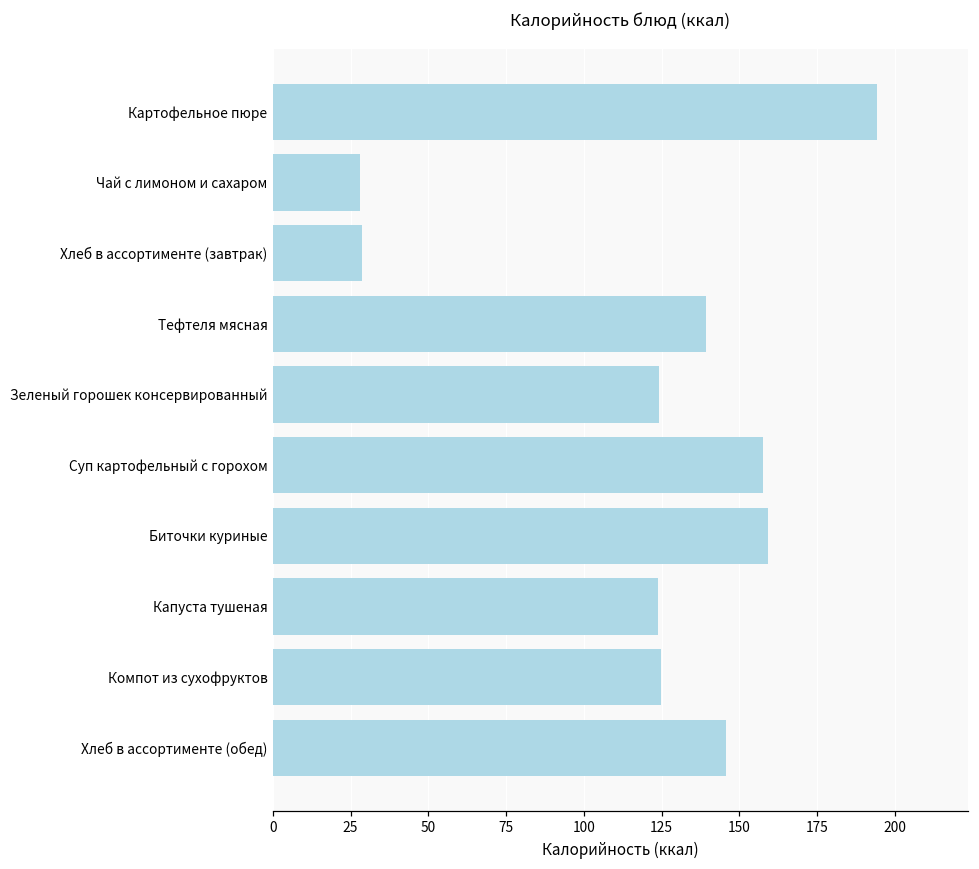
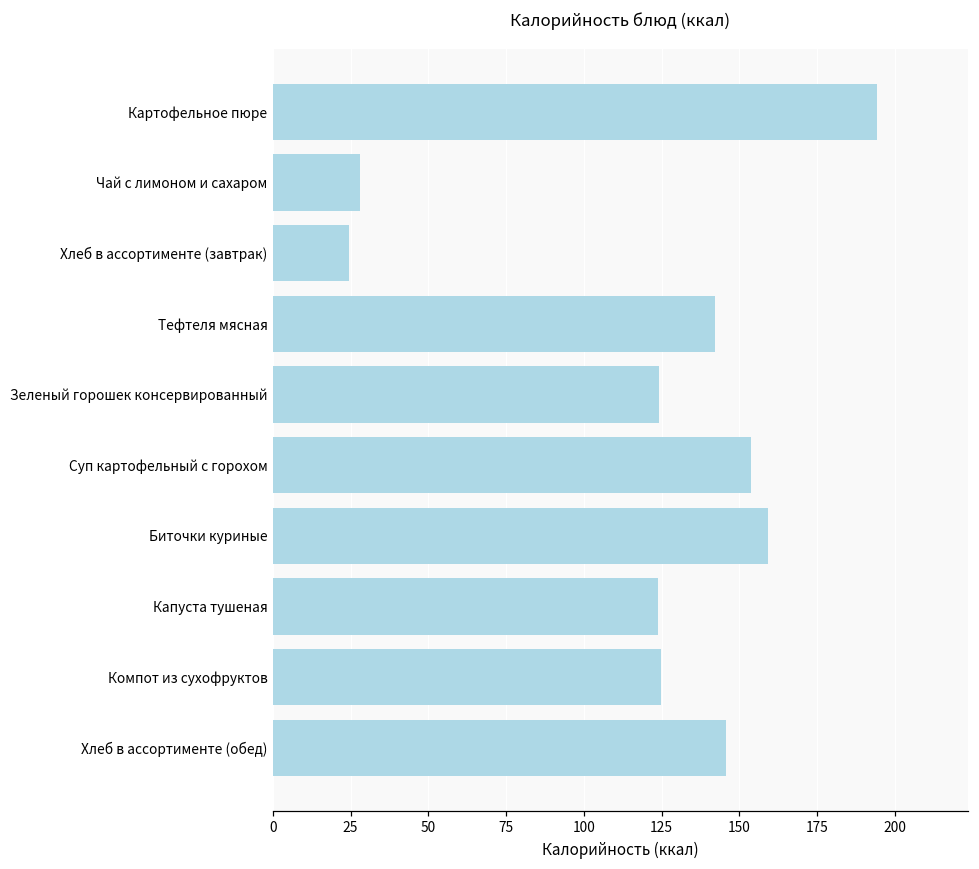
  {
    "Картофельное пюре": 194,
    "Чай с лимоном и сахаром": 28,
-   "Хлеб в ассортименте (завтрак)": 29,
-   "Тефтеля мясная": 139,
+   "Хлеб в ассортименте (завтрак)": 25,
+   "Тефтеля мясная": 142,
    "Зеленый горошек консервированный": 124,
-   "Суп картофельный с горохом": 158,
+   "Суп картофельный с горохом": 154,
    "Биточки куриные": 159,
    "Капуста тушеная": 124,
    "Компот из сухофруктов": 125,
    "Хлеб в ассортименте (обед)": 146
  }
